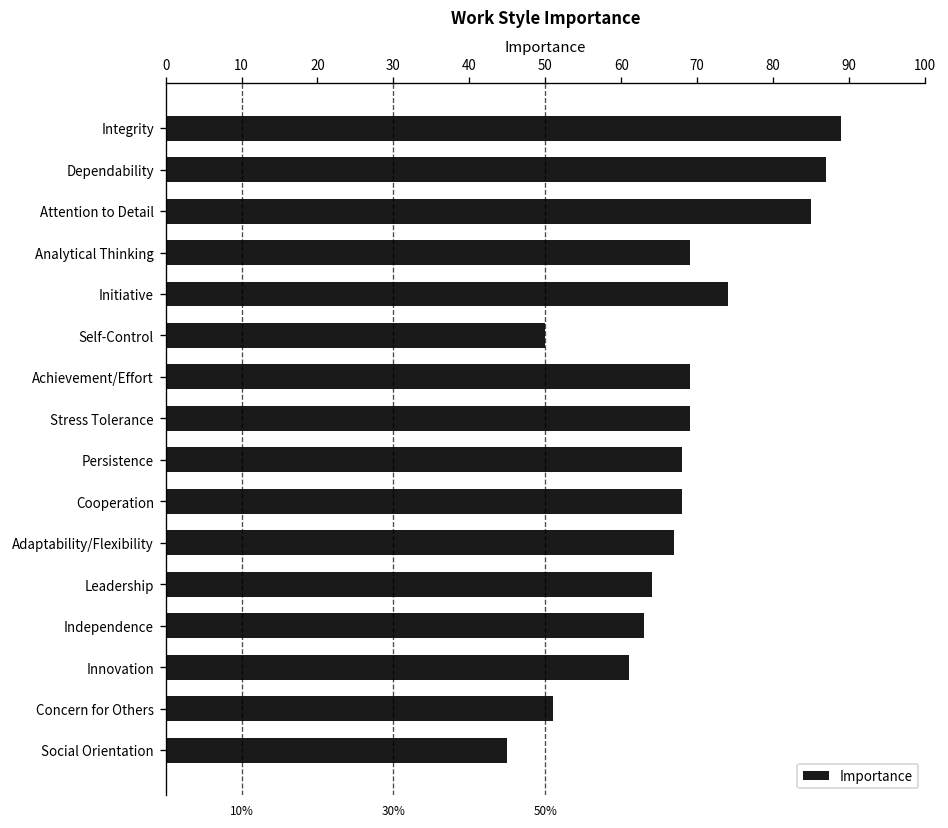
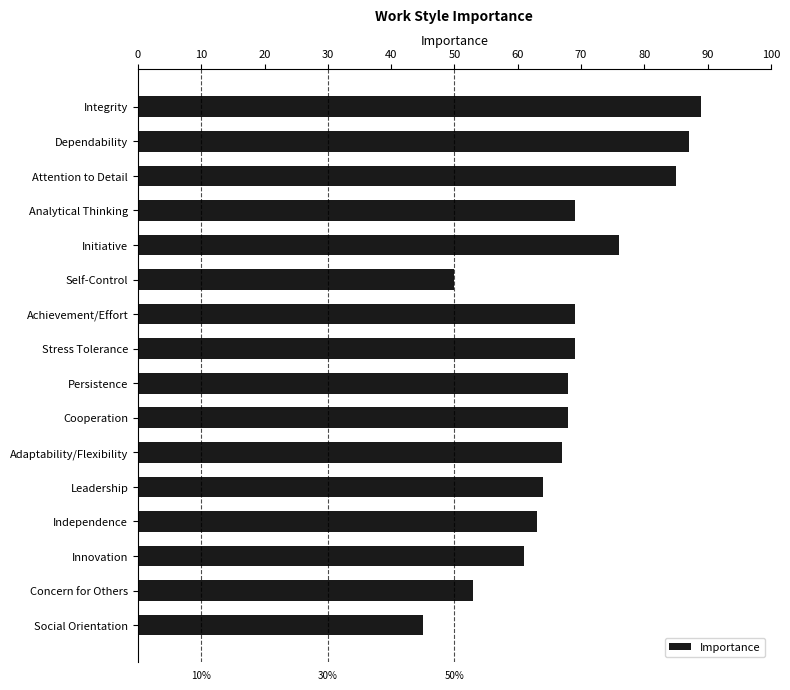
  {
    "Integrity": 89,
    "Dependability": 87,
    "Attention to Detail": 85,
    "Analytical Thinking": 69,
-   "Initiative": 74,
+   "Initiative": 76,
    "Self-Control": 50,
    "Achievement/Effort": 69,
    "Stress Tolerance": 69,
    "Persistence": 68,
    "Cooperation": 68,
    "Adaptability/Flexibility": 67,
    "Leadership": 64,
    "Independence": 63,
    "Innovation": 61,
-   "Concern for Others": 51,
+   "Concern for Others": 53,
    "Social Orientation": 45
  }
